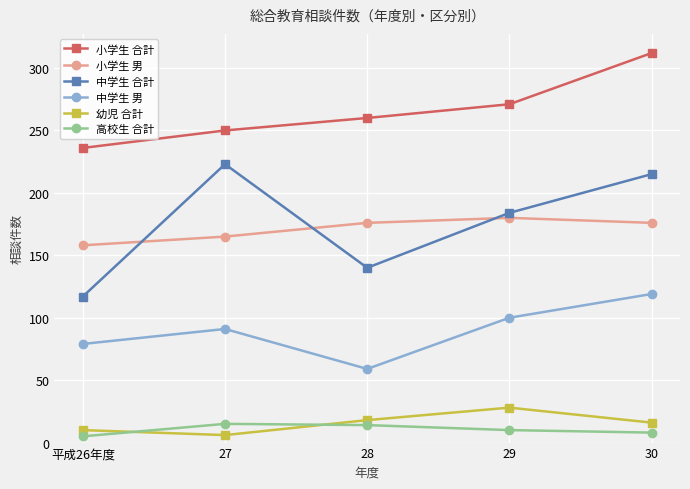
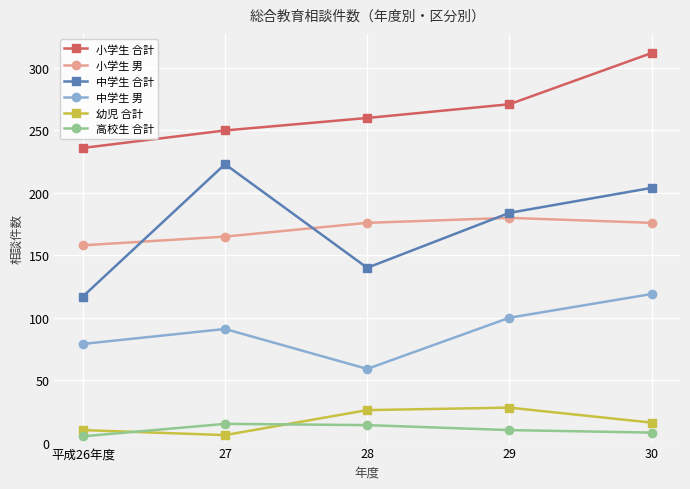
  {
    "小学生 合計": {
      "平成26年度": 236,
      "27": 250,
      "28": 260,
      "29": 271,
      "30": 312
    },
    "小学生 男": {
      "平成26年度": 158,
      "27": 165,
      "28": 176,
      "29": 180,
      "30": 176
    },
    "中学生 合計": {
      "平成26年度": 117,
      "27": 223,
      "28": 140,
      "29": 184,
-     "30": 215
+     "30": 204
    },
    "中学生 男": {
      "平成26年度": 79,
      "27": 91,
      "28": 59,
      "29": 100,
      "30": 119
    },
    "幼児 合計": {
      "平成26年度": 10,
      "27": 6,
-     "28": 18,
+     "28": 26,
      "29": 28,
      "30": 16
    },
    "高校生 合計": {
      "平成26年度": 5,
      "27": 15,
      "28": 14,
      "29": 10,
      "30": 8
    }
  }
